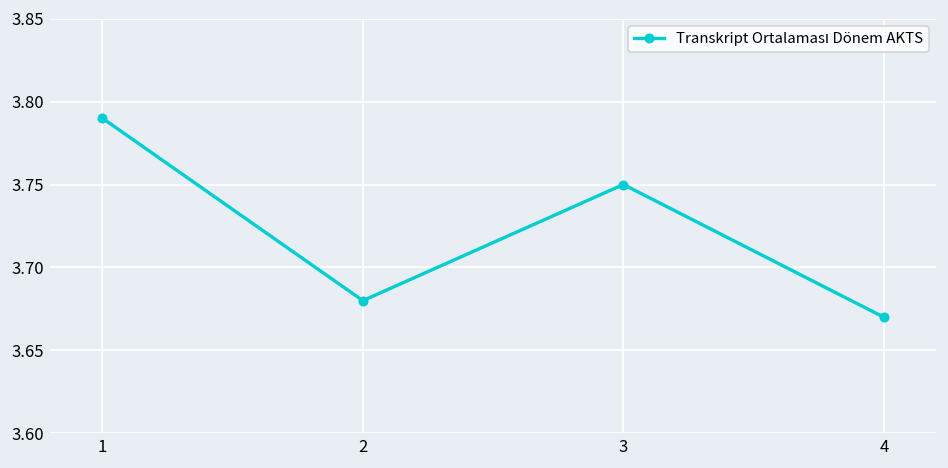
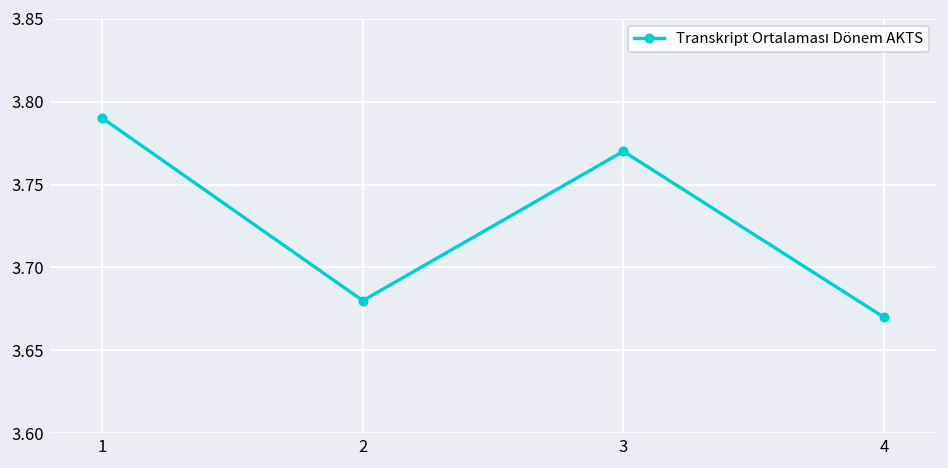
  {
    "1": 3.79,
    "2": 3.68,
-   "3": 3.75,
+   "3": 3.77,
    "4": 3.67
  }
